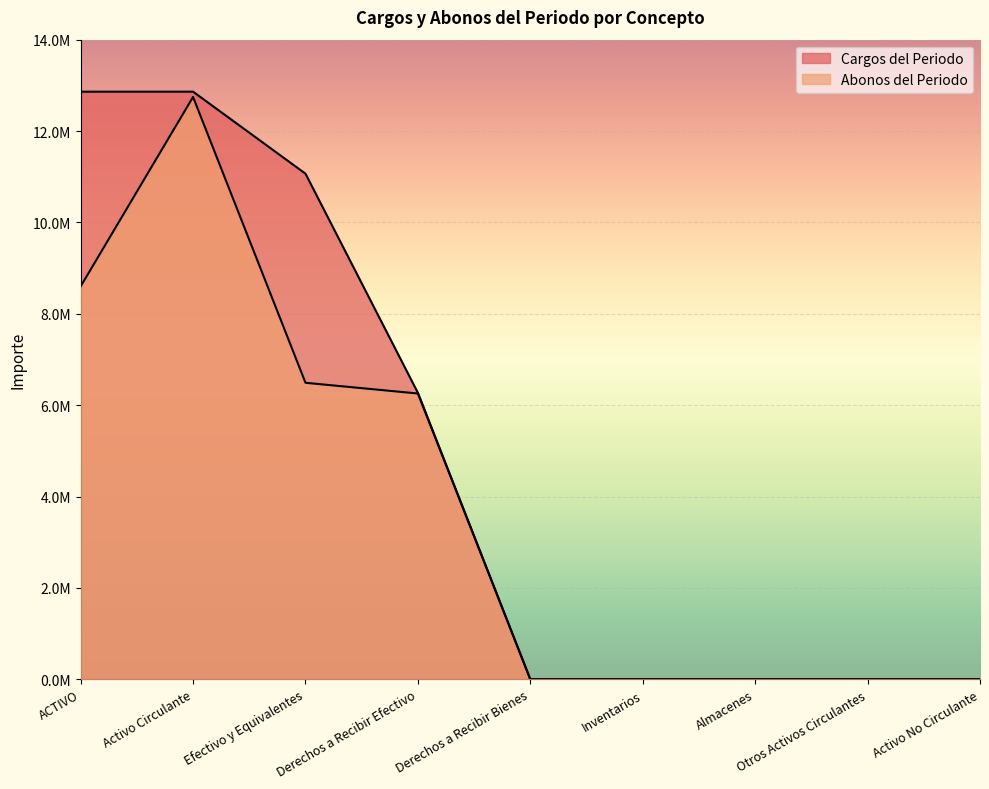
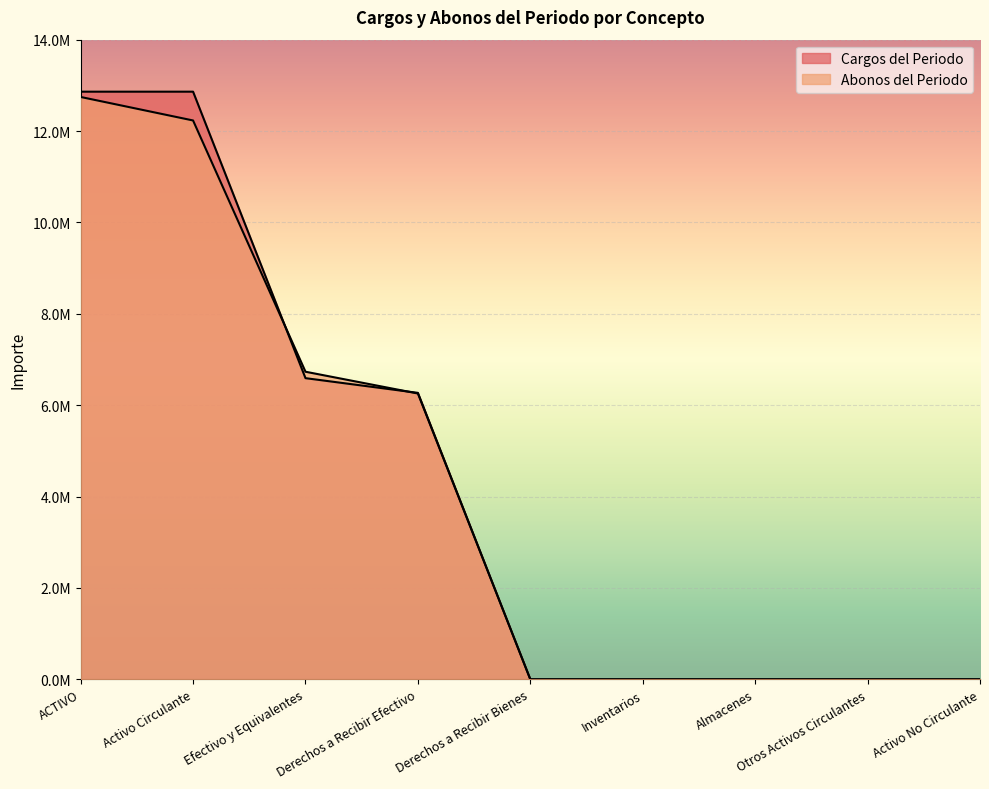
  {
    "Cargos del Periodo": {
      "ACTIVO": 12900000,
      "Activo Circulante": 12900000,
-     "Efectivo y Equivalentes": 11100000
+     "Efectivo y Equivalentes": 6600000
    },
    "Abonos del Periodo": {
-     "ACTIVO": 8600000,
-     "Activo Circulante": 12700000,
-     "Efectivo y Equivalentes": 6500000
+     "ACTIVO": 12700000,
+     "Activo Circulante": 12200000,
+     "Efectivo y Equivalentes": 6700000
    }
  }
